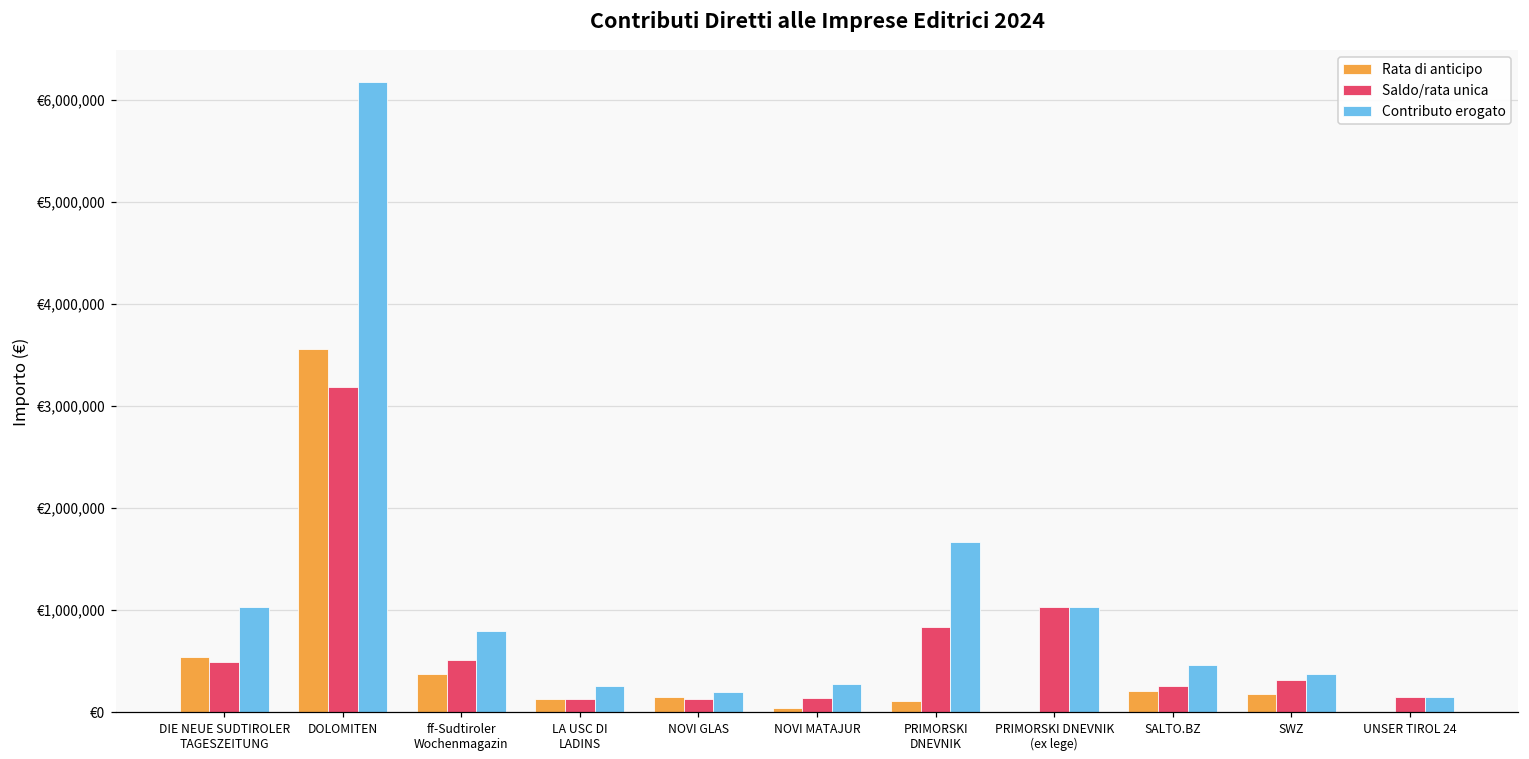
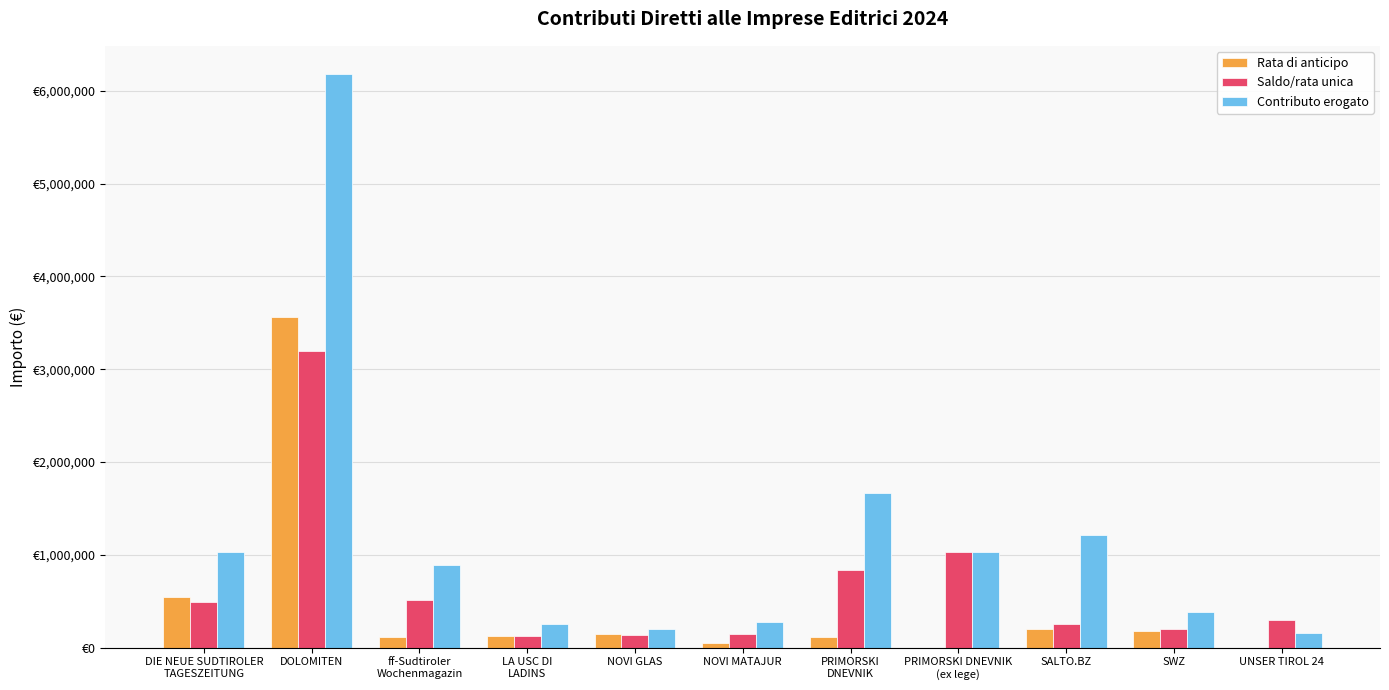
  {
    "Rata di anticipo": {
      "DIE NEUE SUDTIROLER TAGESZEITUNG": "€500,000",
      "DOLOMITEN": "€3,600,000",
-     "ff-Sudtiroler Wochenmagazin": "€400,000",
+     "ff-Sudtiroler Wochenmagazin": "€100,000",
      "LA USC DI LADINS": "€100,000",
      "NOVI GLAS": "€200,000",
      "NOVI MATAJUR": "€0",
      "PRIMORSKI DNEVNIK": "€100,000",
      "PRIMORSKI DNEVNIK (ex lege)": "€0",
      "SALTO.BZ": "€200,000",
      "SWZ": "€200,000",
      "UNSER TIROL 24": "€0"
    },
    "Saldo/rata unica": {
      "DIE NEUE SUDTIROLER TAGESZEITUNG": "€500,000",
      "DOLOMITEN": "€3,200,000",
      "ff-Sudtiroler Wochenmagazin": "€500,000",
      "LA USC DI LADINS": "€100,000",
      "NOVI GLAS": "€100,000",
      "NOVI MATAJUR": "€100,000",
      "PRIMORSKI DNEVNIK": "€800,000",
      "PRIMORSKI DNEVNIK (ex lege)": "€1,000,000",
      "SALTO.BZ": "€300,000",
-     "SWZ": "€300,000",
-     "UNSER TIROL 24": "€200,000"
+     "SWZ": "€200,000",
+     "UNSER TIROL 24": "€300,000"
    },
    "Contributo erogato": {
      "DIE NEUE SUDTIROLER TAGESZEITUNG": "€1,000,000",
      "DOLOMITEN": "€6,200,000",
-     "ff-Sudtiroler Wochenmagazin": "€800,000",
+     "ff-Sudtiroler Wochenmagazin": "€900,000",
      "LA USC DI LADINS": "€300,000",
      "NOVI GLAS": "€200,000",
      "NOVI MATAJUR": "€300,000",
      "PRIMORSKI DNEVNIK": "€1,700,000",
      "PRIMORSKI DNEVNIK (ex lege)": "€1,000,000",
-     "SALTO.BZ": "€500,000",
+     "SALTO.BZ": "€1,200,000",
      "SWZ": "€400,000",
      "UNSER TIROL 24": "€200,000"
    }
  }
